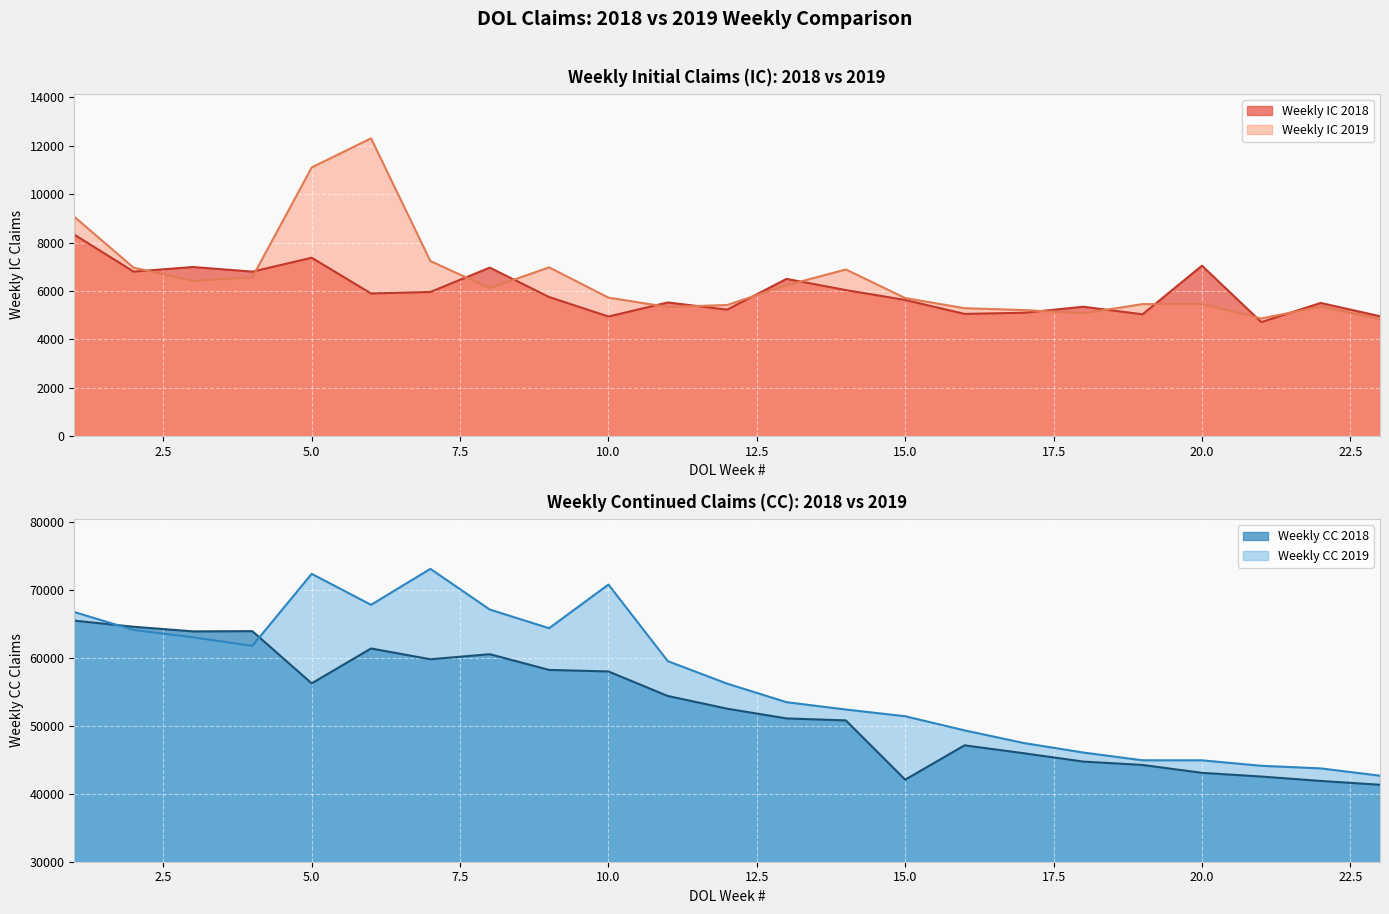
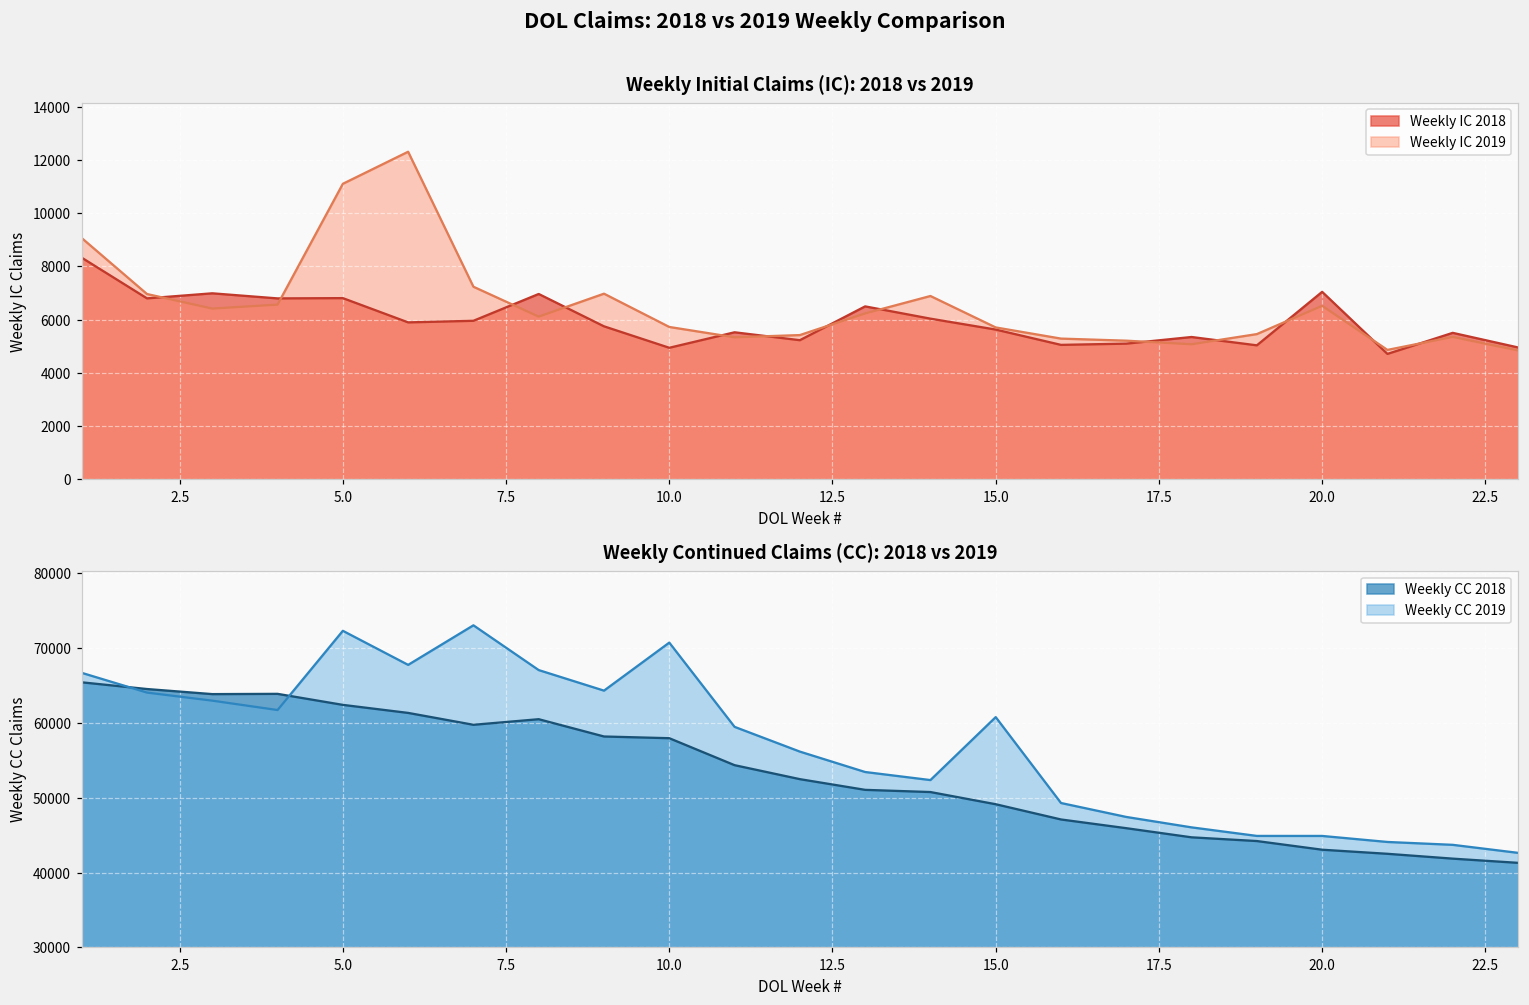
  {
    "Weekly Initial Claims (IC): 2018 vs 2019": {
      "Weekly IC 2018": {
-       "5.0": 7400,
+       "5.0": 6800,
        "10.0": 4900,
        "20.0": 7000
      },
      "Weekly IC 2019": {
        "5.0": 11100,
        "10.0": 5700,
-       "20.0": 5500
+       "20.0": 6500
      }
    },
    "Weekly Continued Claims (CC): 2018 vs 2019": {
      "Weekly CC 2018": {
-       "5.0": 56000,
+       "5.0": 62000,
        "10.0": 58000,
-       "15.0": 42000,
+       "15.0": 49000,
        "20.0": 43000
      },
      "Weekly CC 2019": {
        "5.0": 72000,
        "10.0": 71000,
-       "15.0": 51000,
+       "15.0": 61000,
        "20.0": 45000
      }
    }
  }
